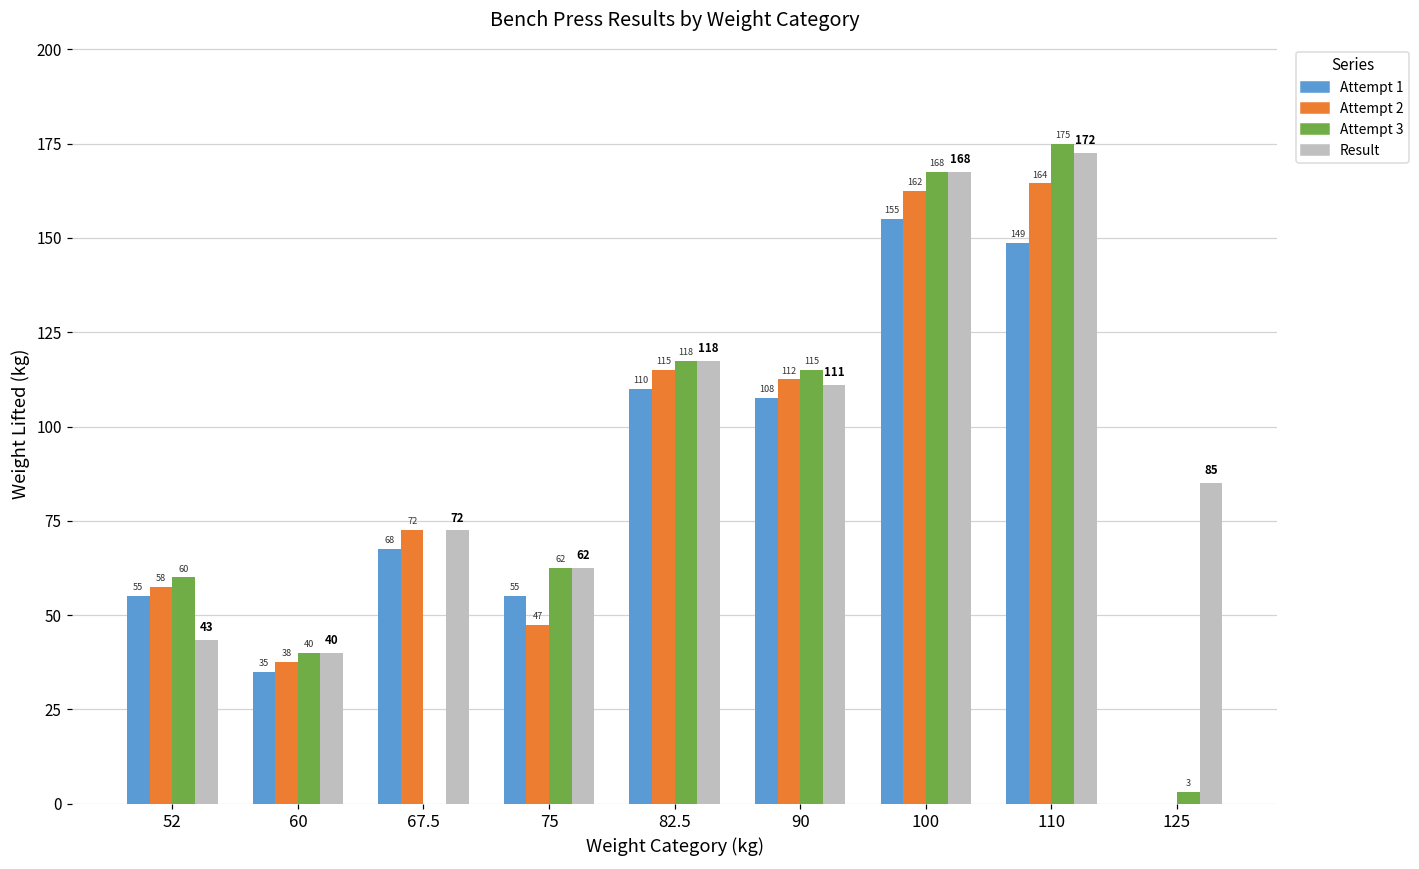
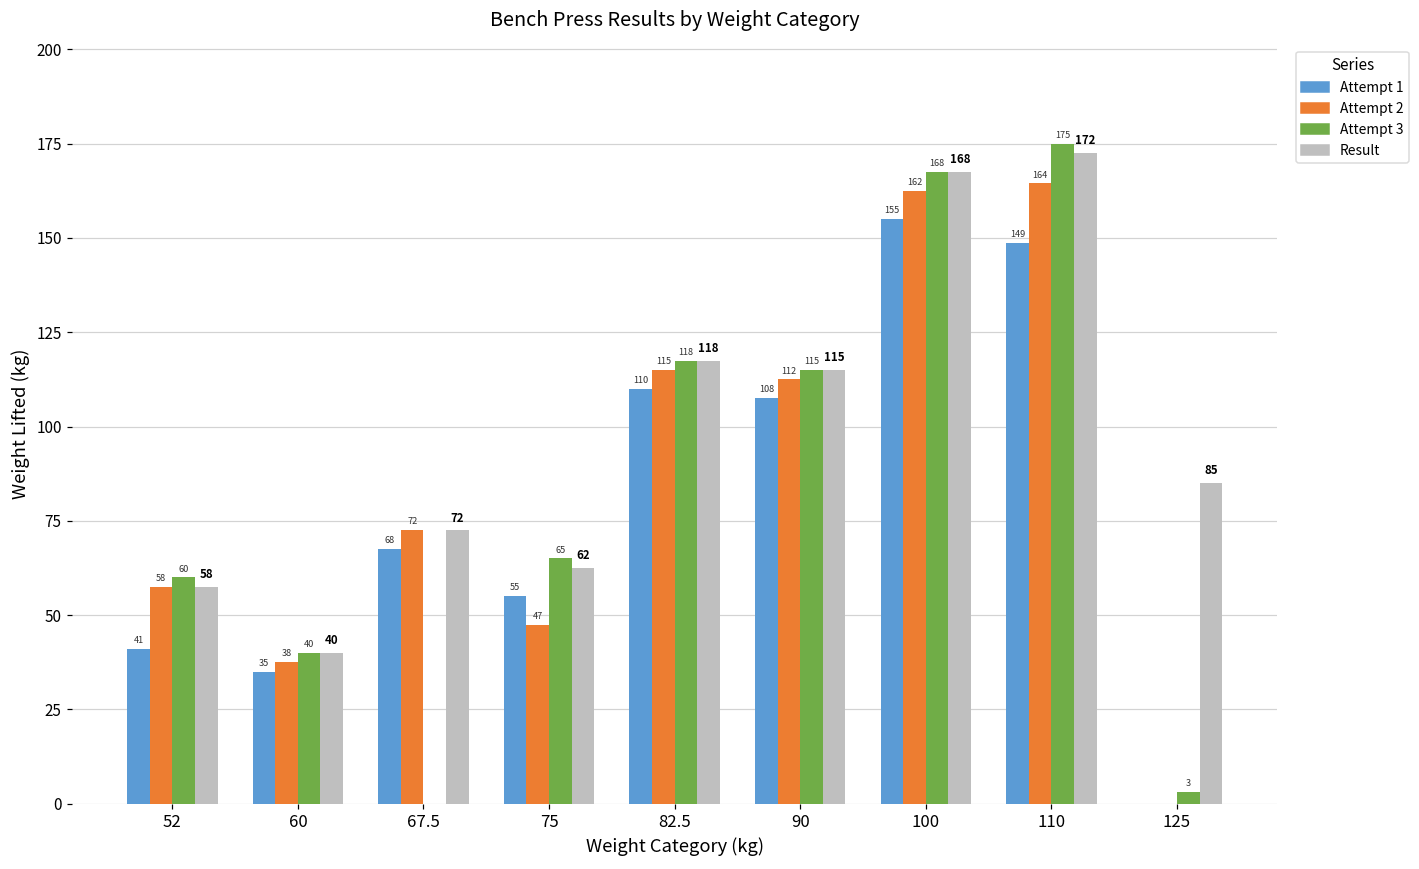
  {
    "Attempt 1": {
-     "52": 55,
+     "52": 41,
      "60": 35,
      "67.5": 68,
      "75": 55,
      "82.5": 110,
      "90": 108,
      "100": 155,
      "110": 149
    },
    "Attempt 2": {
      "52": 58,
      "60": 38,
      "67.5": 72,
      "75": 47,
      "82.5": 115,
      "90": 112,
      "100": 162,
      "110": 164
    },
    "Attempt 3": {
      "52": 60,
      "60": 40,
-     "75": 62,
+     "75": 65,
      "82.5": 118,
      "90": 115,
      "100": 168,
      "110": 175,
      "125": 3
    },
    "Result": {
-     "52": 43,
+     "52": 58,
      "60": 40,
      "67.5": 72,
      "75": 62,
      "82.5": 118,
-     "90": 111,
+     "90": 115,
      "100": 168,
      "110": 172,
      "125": 85
    }
  }
